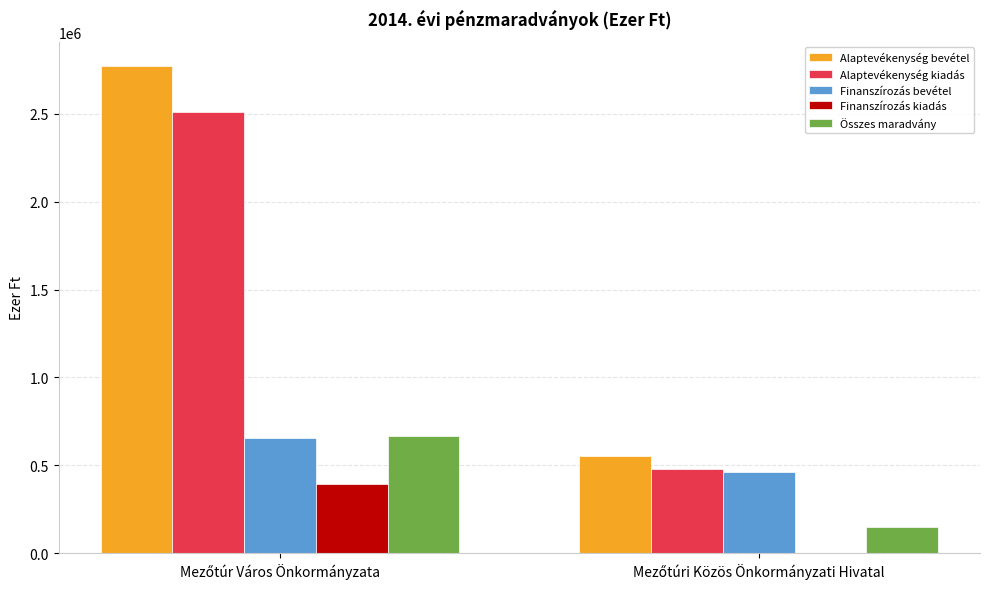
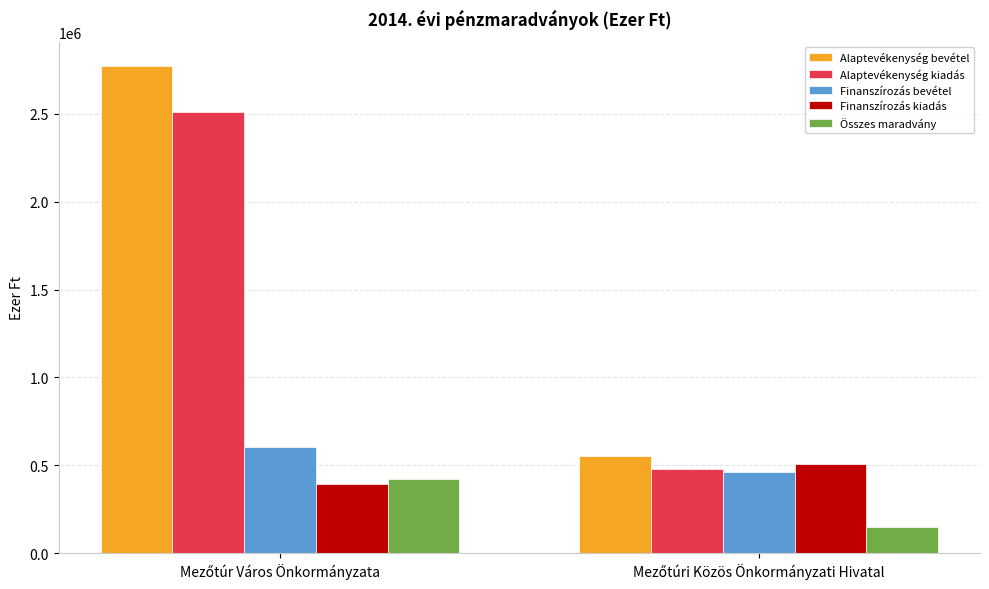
  {
    "Alaptevékenység bevétel": {
      "Mezőtúr Város Önkormányzata": 2770000,
      "Mezőtúri Közös Önkormányzati Hivatal": 550000
    },
    "Alaptevékenység kiadás": {
      "Mezőtúr Város Önkormányzata": 2510000,
      "Mezőtúri Közös Önkormányzati Hivatal": 480000
    },
    "Finanszírozás bevétel": {
-     "Mezőtúr Város Önkormányzata": 650000,
+     "Mezőtúr Város Önkormányzata": 610000,
      "Mezőtúri Közös Önkormányzati Hivatal": 460000
    },
    "Finanszírozás kiadás": {
      "Mezőtúr Város Önkormányzata": 390000,
-     "Mezőtúri Közös Önkormányzati Hivatal": 0
+     "Mezőtúri Közös Önkormányzati Hivatal": 510000
    },
    "Összes maradvány": {
-     "Mezőtúr Város Önkormányzata": 670000,
+     "Mezőtúr Város Önkormányzata": 420000,
      "Mezőtúri Közös Önkormányzati Hivatal": 150000
    }
  }
